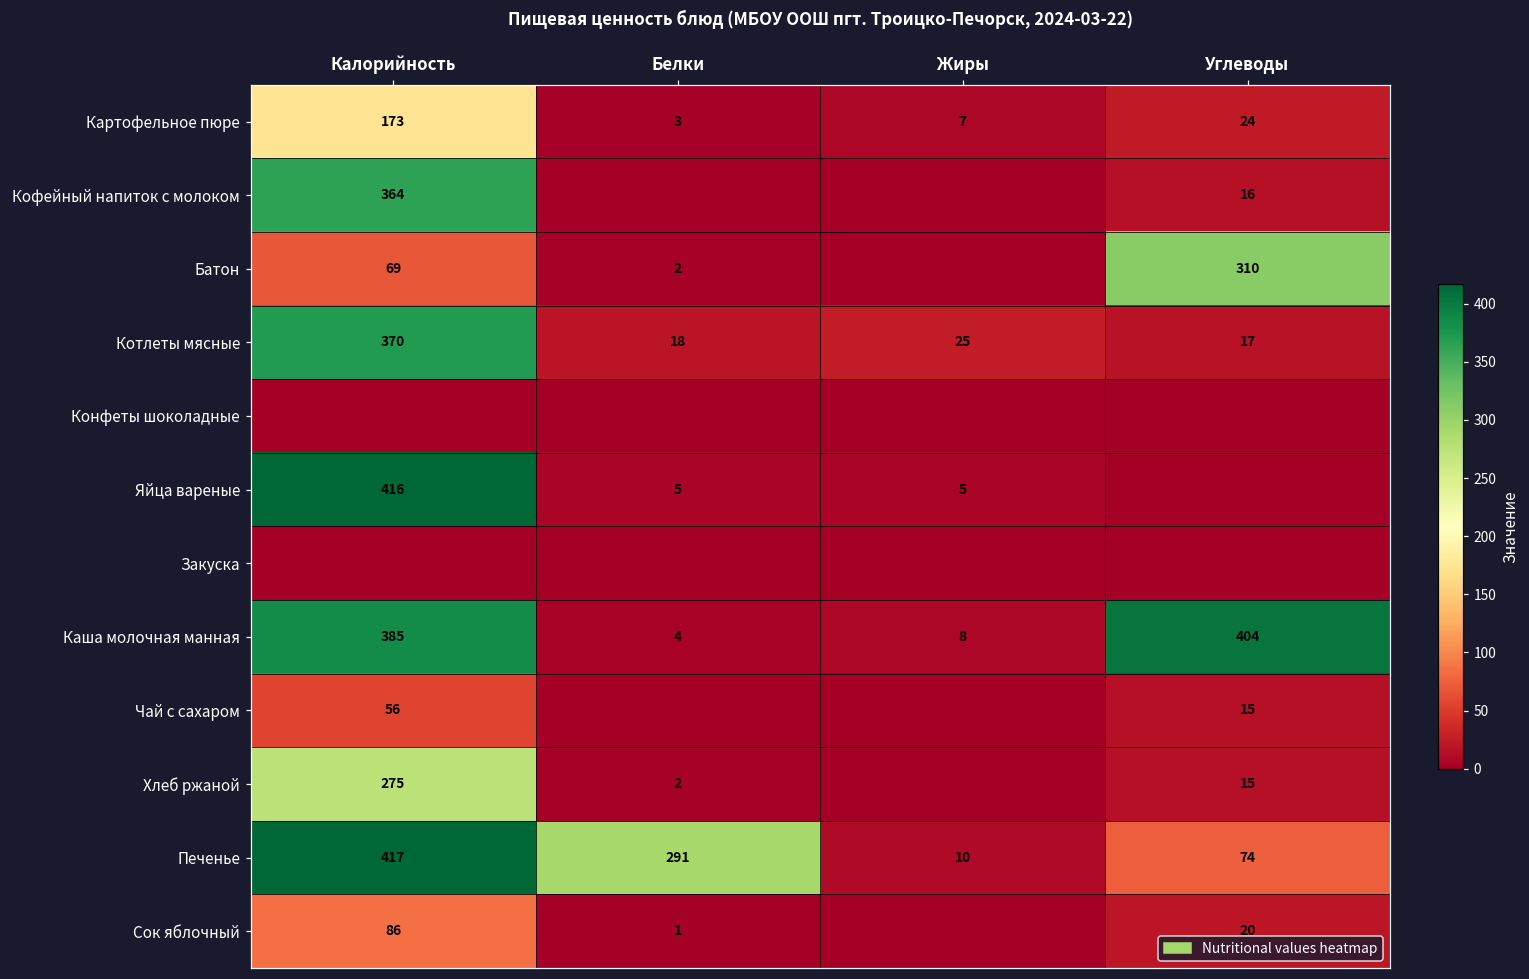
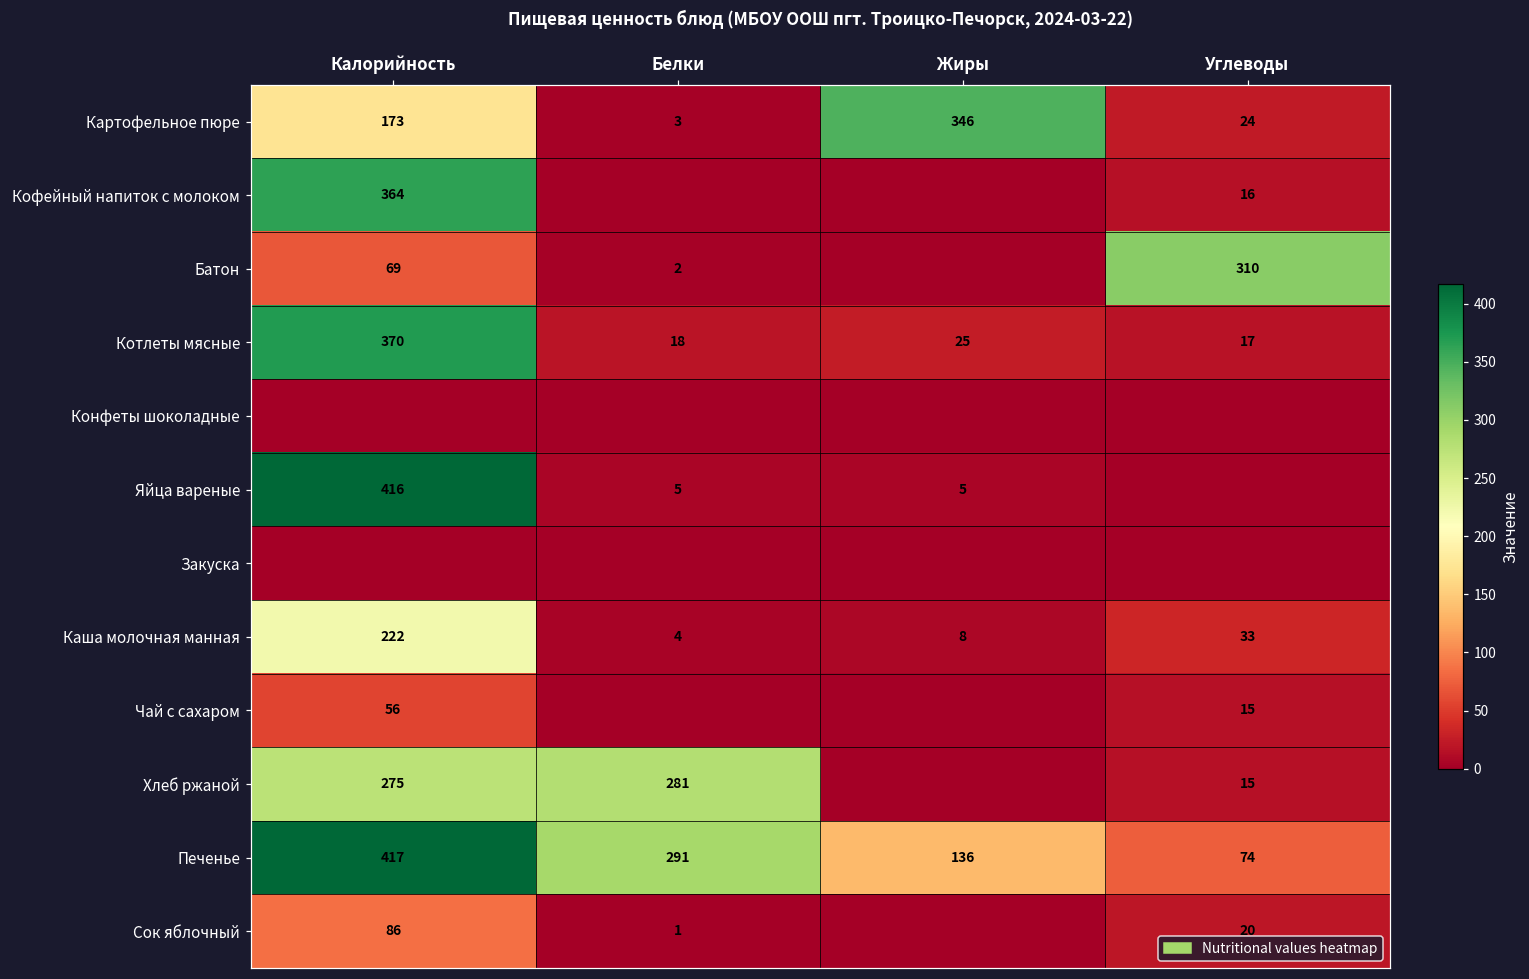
  {
    "Картофельное пюре": {
      "Калорийность": 173,
      "Белки": 3,
-     "Жиры": 7,
+     "Жиры": 346,
      "Углеводы": 24
    },
    "Кофейный напиток с молоком": {
      "Калорийность": 364,
      "Углеводы": 16
    },
    "Батон": {
      "Калорийность": 69,
      "Белки": 2,
      "Углеводы": 310
    },
    "Котлеты мясные": {
      "Калорийность": 370,
      "Белки": 18,
      "Жиры": 25,
      "Углеводы": 17
    },
    "Яйца вареные": {
      "Калорийность": 416,
      "Белки": 5,
      "Жиры": 5
    },
    "Каша молочная манная": {
-     "Калорийность": 385,
+     "Калорийность": 222,
      "Белки": 4,
      "Жиры": 8,
-     "Углеводы": 404
+     "Углеводы": 33
    },
    "Чай с сахаром": {
      "Калорийность": 56,
      "Углеводы": 15
    },
    "Хлеб ржаной": {
      "Калорийность": 275,
-     "Белки": 2,
+     "Белки": 281,
      "Углеводы": 15
    },
    "Печенье": {
      "Калорийность": 417,
      "Белки": 291,
-     "Жиры": 10,
+     "Жиры": 136,
      "Углеводы": 74
    },
    "Сок яблочный": {
      "Калорийность": 86,
      "Белки": 1
    }
  }
